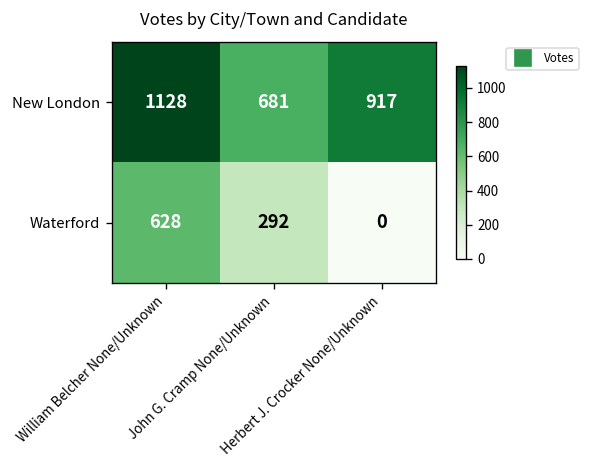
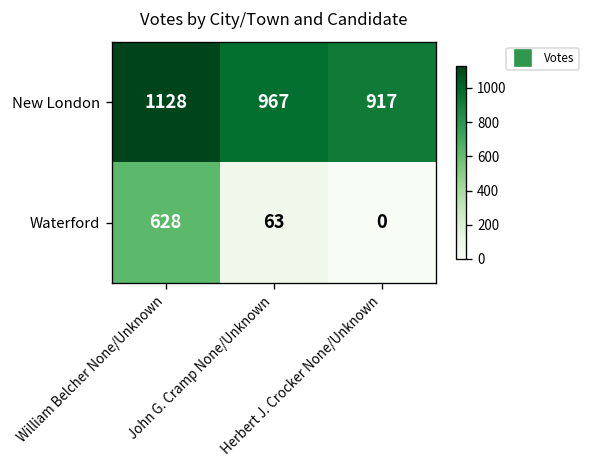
  {
    "New London": {
      "William Belcher None/Unknown": 1128,
-     "John G. Cramp None/Unknown": 681,
+     "John G. Cramp None/Unknown": 967,
      "Herbert J. Crocker None/Unknown": 917
    },
    "Waterford": {
      "William Belcher None/Unknown": 628,
-     "John G. Cramp None/Unknown": 292,
+     "John G. Cramp None/Unknown": 63,
      "Herbert J. Crocker None/Unknown": 0
    }
  }
